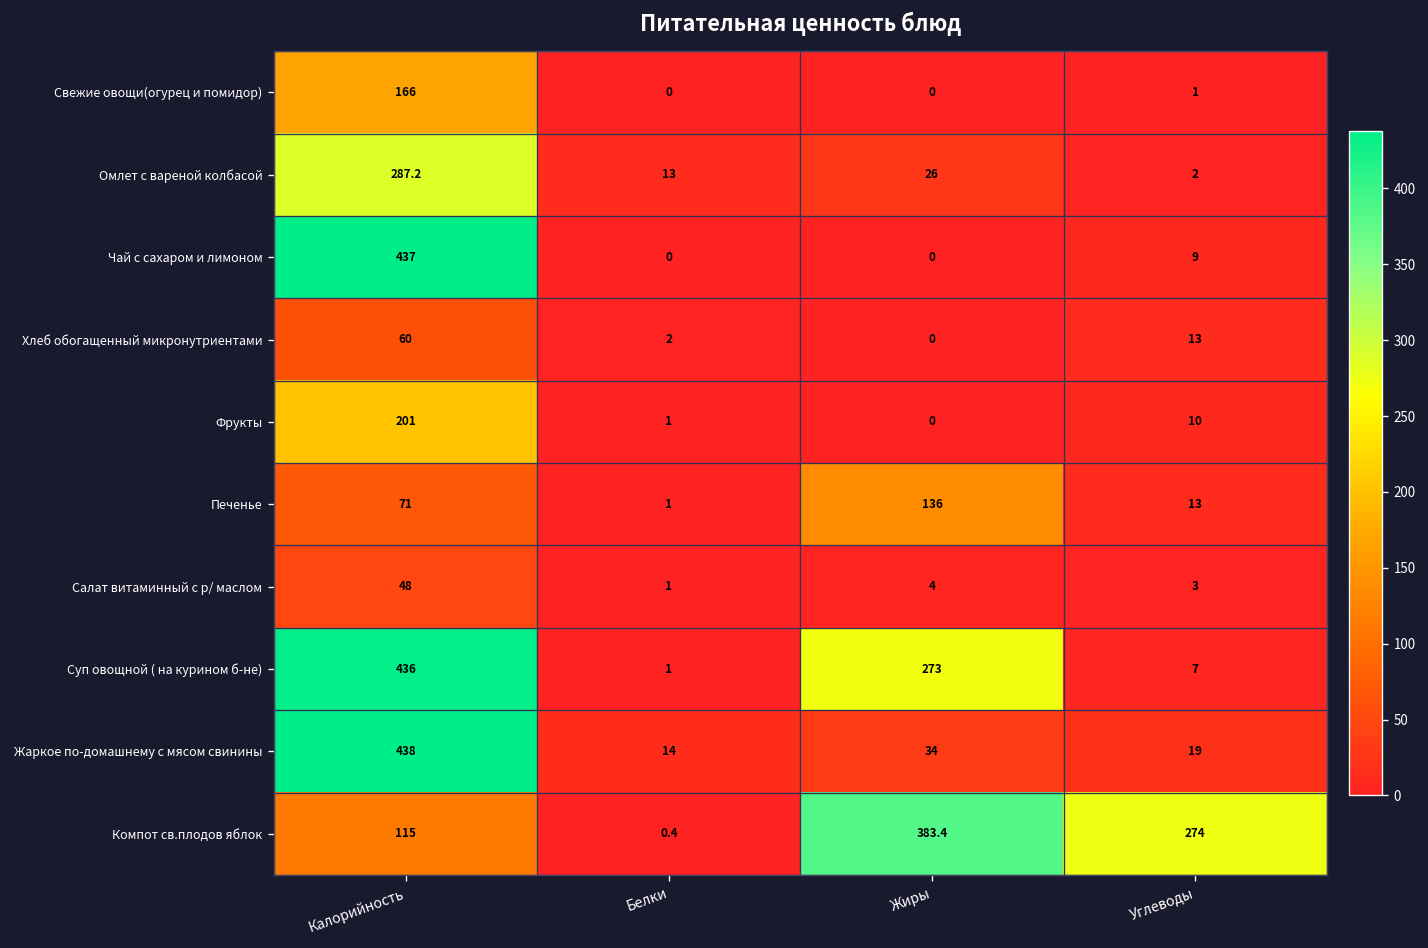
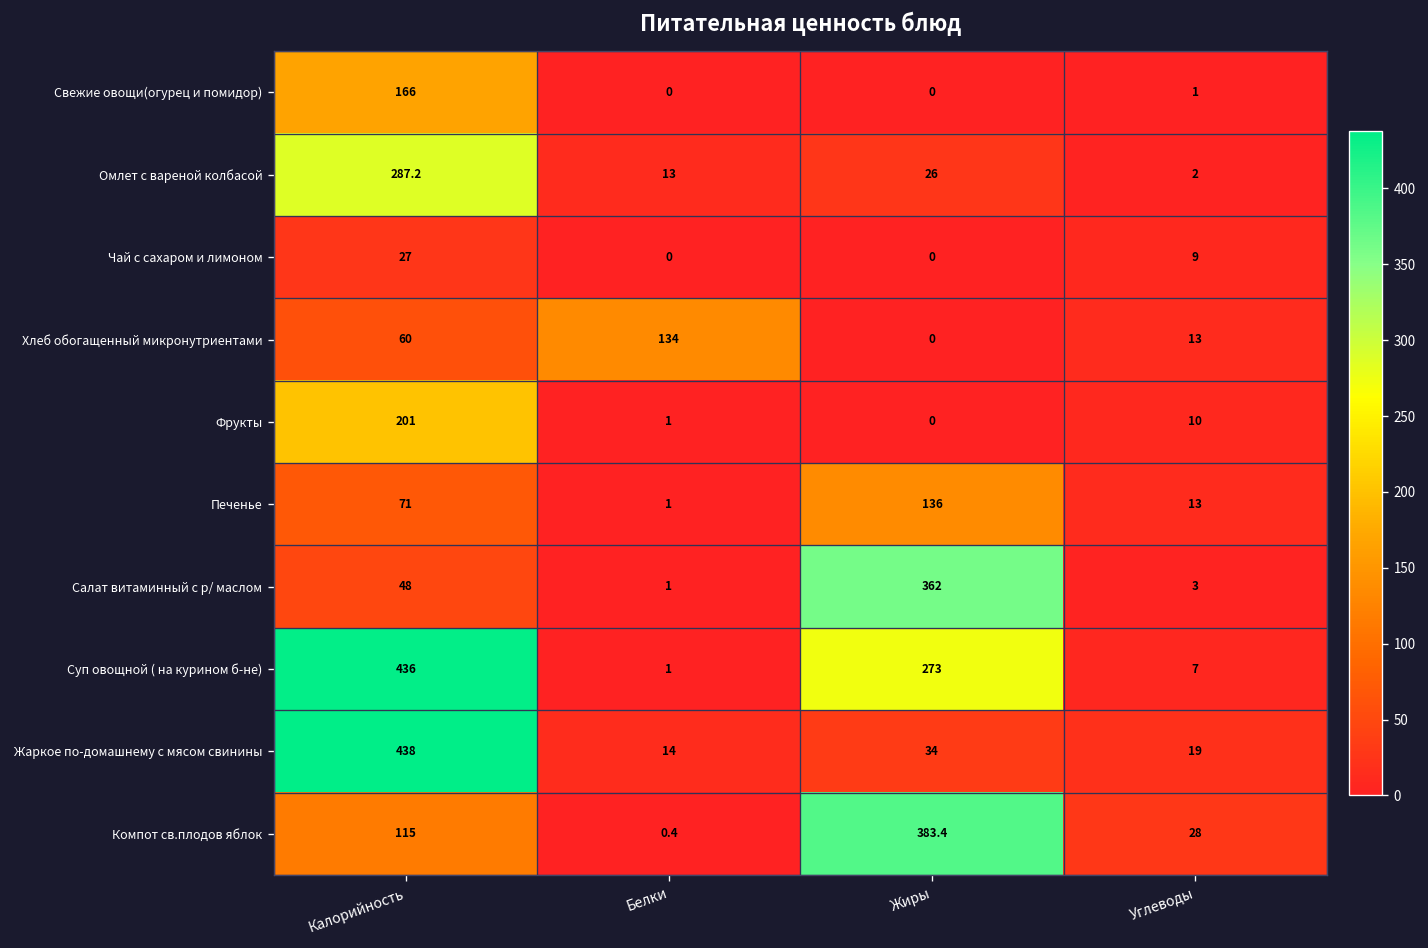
  {
    "Свежие овощи(огурец и помидор)": {
      "Калорийность": 166,
      "Белки": 0,
      "Жиры": 0,
      "Углеводы": 1
    },
    "Омлет с вареной колбасой": {
      "Калорийность": 287.2,
      "Белки": 13,
      "Жиры": 26,
      "Углеводы": 2
    },
    "Чай с сахаром и лимоном": {
-     "Калорийность": 437,
+     "Калорийность": 27,
      "Белки": 0,
      "Жиры": 0,
      "Углеводы": 9
    },
    "Хлеб обогащенный микронутриентами": {
      "Калорийность": 60,
-     "Белки": 2,
+     "Белки": 134,
      "Жиры": 0,
      "Углеводы": 13
    },
    "Фрукты": {
      "Калорийность": 201,
      "Белки": 1,
      "Жиры": 0,
      "Углеводы": 10
    },
    "Печенье": {
      "Калорийность": 71,
      "Белки": 1,
      "Жиры": 136,
      "Углеводы": 13
    },
    "Салат витаминный с р/ маслом": {
      "Калорийность": 48,
      "Белки": 1,
-     "Жиры": 4,
+     "Жиры": 362,
      "Углеводы": 3
    },
    "Суп овощной ( на курином б-не)": {
      "Калорийность": 436,
      "Белки": 1,
      "Жиры": 273,
      "Углеводы": 7
    },
    "Жаркое по-домашнему с мясом свинины": {
      "Калорийность": 438,
      "Белки": 14,
      "Жиры": 34,
      "Углеводы": 19
    },
    "Компот св.плодов яблок": {
      "Калорийность": 115,
      "Белки": 0.4,
      "Жиры": 383.4,
-     "Углеводы": 274
+     "Углеводы": 28
    }
  }
